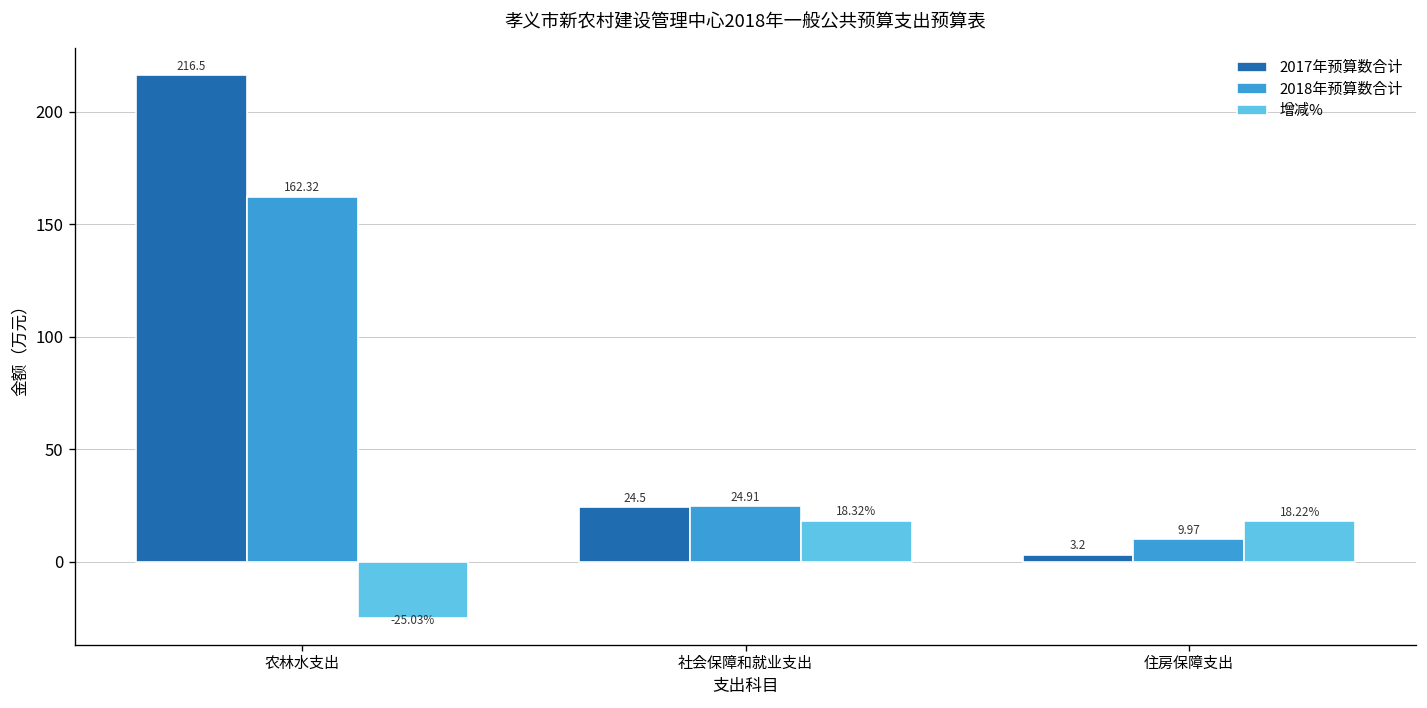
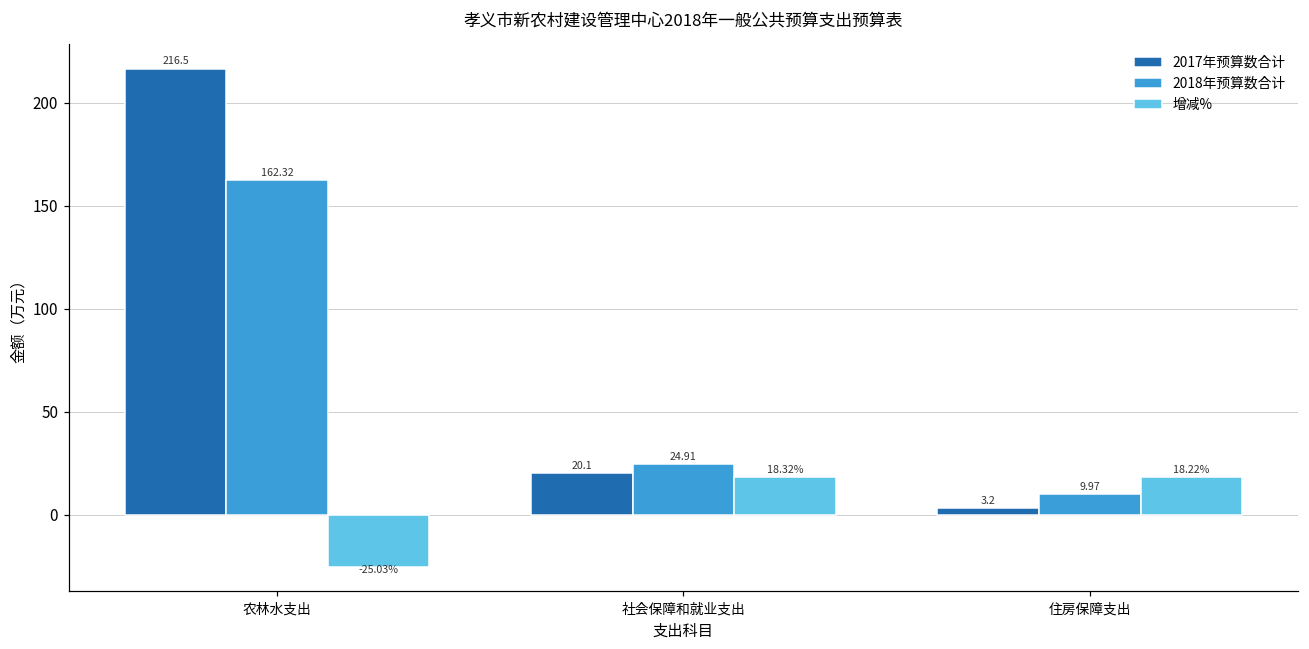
  {
    "2017年预算数合计": {
      "农林水支出": 216.5,
-     "社会保障和就业支出": 24.5,
+     "社会保障和就业支出": 20.1,
      "住房保障支出": 3.2
    }
  }
